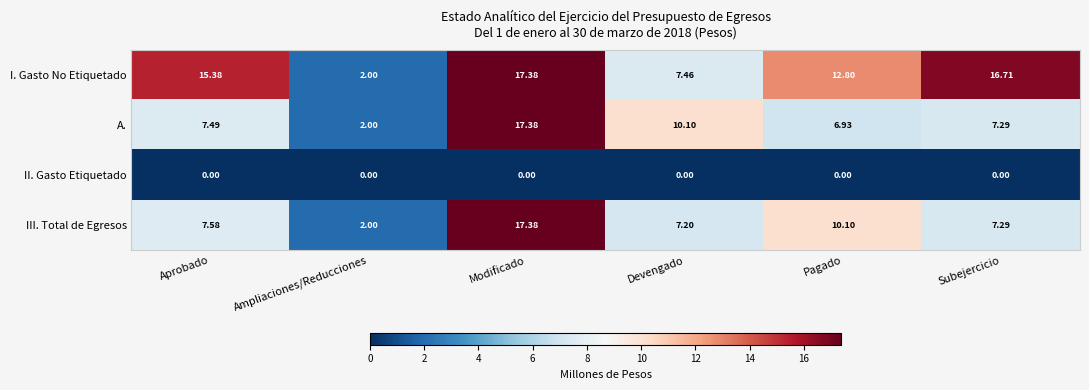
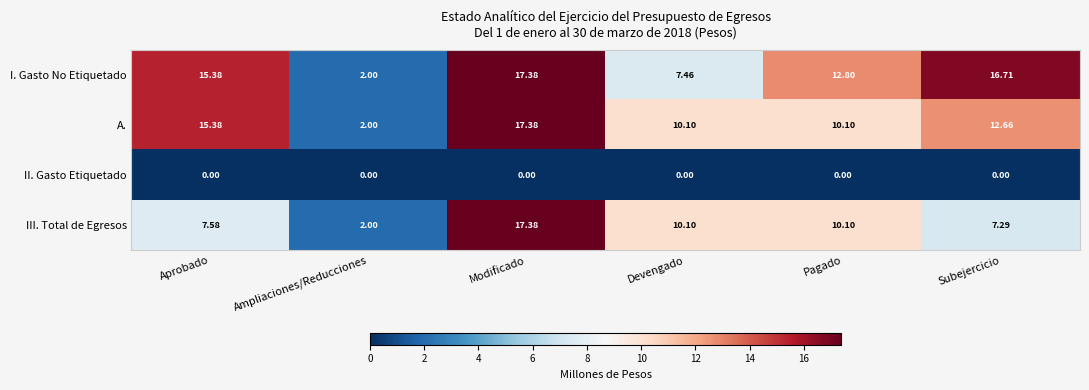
  {
    "I. Gasto No Etiquetado": {
      "Aprobado": 15.38,
      "Ampliaciones/Reducciones": 2.00,
      "Modificado": 17.38,
      "Devengado": 7.46,
      "Pagado": 12.80,
      "Subejercicio": 16.71
    },
    "A.": {
-     "Aprobado": 7.49,
+     "Aprobado": 15.38,
      "Ampliaciones/Reducciones": 2.00,
      "Modificado": 17.38,
      "Devengado": 10.10,
-     "Pagado": 6.93,
-     "Subejercicio": 7.29
+     "Pagado": 10.10,
+     "Subejercicio": 12.66
    },
    "II. Gasto Etiquetado": {
      "Aprobado": 0.00,
      "Ampliaciones/Reducciones": 0.00,
      "Modificado": 0.00,
      "Devengado": 0.00,
      "Pagado": 0.00,
      "Subejercicio": 0.00
    },
    "III. Total de Egresos": {
      "Aprobado": 7.58,
      "Ampliaciones/Reducciones": 2.00,
      "Modificado": 17.38,
-     "Devengado": 7.20,
+     "Devengado": 10.10,
      "Pagado": 10.10,
      "Subejercicio": 7.29
    }
  }
